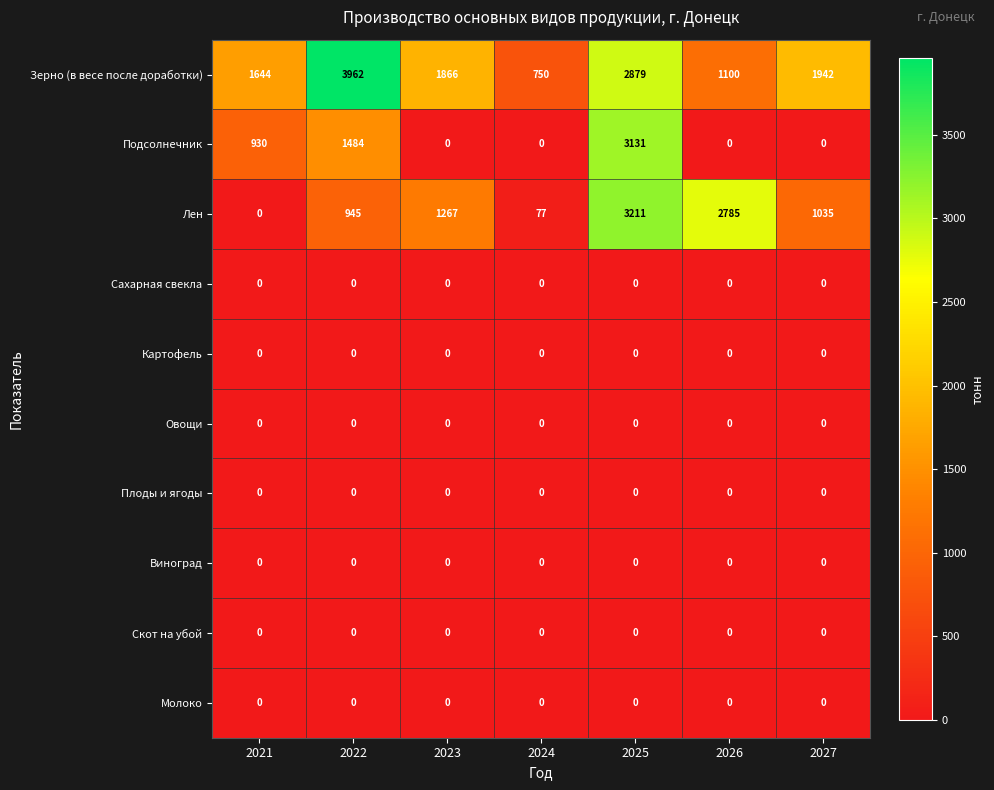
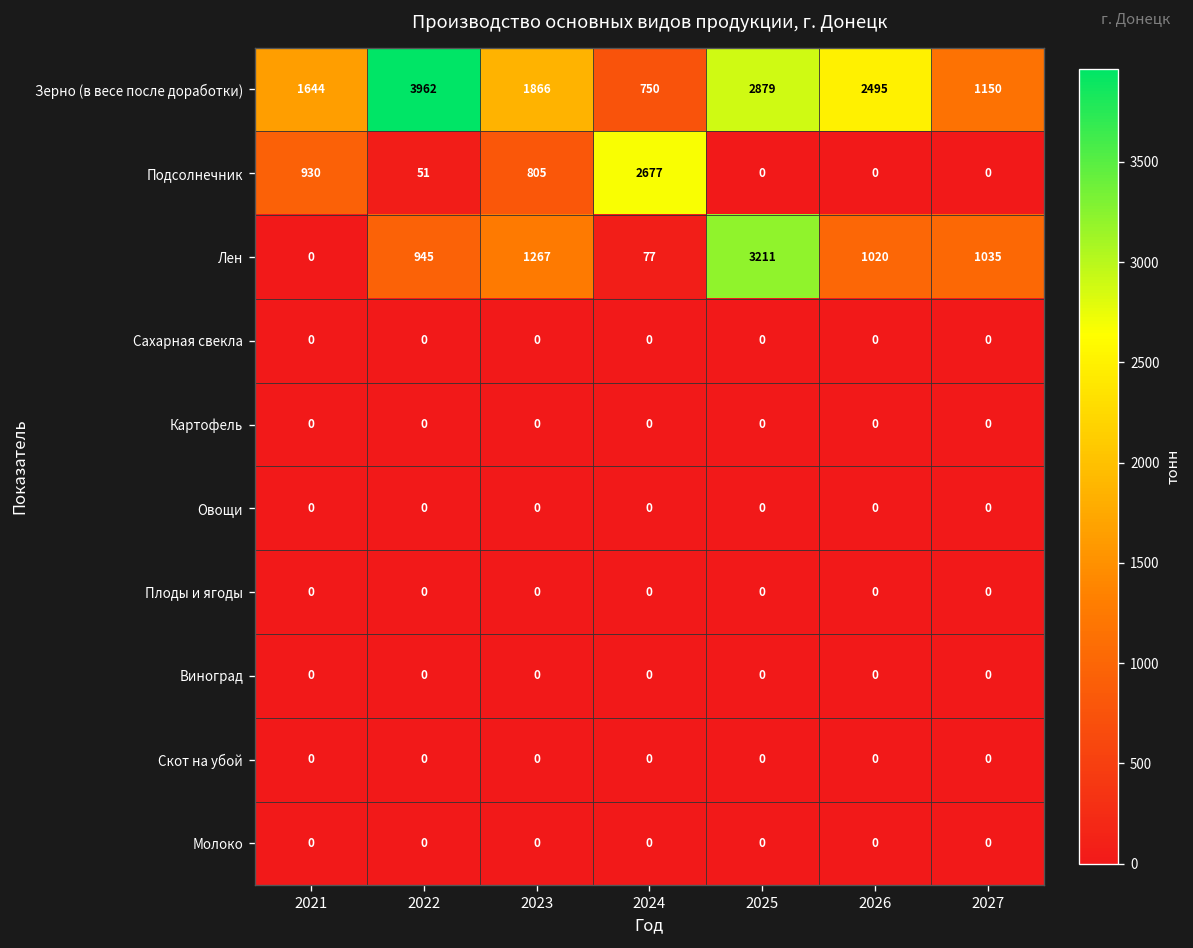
  {
    "Зерно (в весе после доработки)": {
      "2021": 1644,
      "2022": 3962,
      "2023": 1866,
      "2024": 750,
      "2025": 2879,
-     "2026": 1100,
-     "2027": 1942
+     "2026": 2495,
+     "2027": 1150
    },
    "Подсолнечник": {
      "2021": 930,
-     "2022": 1484,
-     "2023": 0,
-     "2024": 0,
-     "2025": 3131,
+     "2022": 51,
+     "2023": 805,
+     "2024": 2677,
+     "2025": 0,
      "2026": 0,
      "2027": 0
    },
    "Лен": {
      "2021": 0,
      "2022": 945,
      "2023": 1267,
      "2024": 77,
      "2025": 3211,
-     "2026": 2785,
+     "2026": 1020,
      "2027": 1035
    },
    "Сахарная свекла": {
      "2021": 0,
      "2022": 0,
      "2023": 0,
      "2024": 0,
      "2025": 0,
      "2026": 0,
      "2027": 0
    },
    "Картофель": {
      "2021": 0,
      "2022": 0,
      "2023": 0,
      "2024": 0,
      "2025": 0,
      "2026": 0,
      "2027": 0
    },
    "Овощи": {
      "2021": 0,
      "2022": 0,
      "2023": 0,
      "2024": 0,
      "2025": 0,
      "2026": 0,
      "2027": 0
    },
    "Плоды и ягоды": {
      "2021": 0,
      "2022": 0,
      "2023": 0,
      "2024": 0,
      "2025": 0,
      "2026": 0,
      "2027": 0
    },
    "Виноград": {
      "2021": 0,
      "2022": 0,
      "2023": 0,
      "2024": 0,
      "2025": 0,
      "2026": 0,
      "2027": 0
    },
    "Скот на убой": {
      "2021": 0,
      "2022": 0,
      "2023": 0,
      "2024": 0,
      "2025": 0,
      "2026": 0,
      "2027": 0
    },
    "Молоко": {
      "2021": 0,
      "2022": 0,
      "2023": 0,
      "2024": 0,
      "2025": 0,
      "2026": 0,
      "2027": 0
    }
  }
